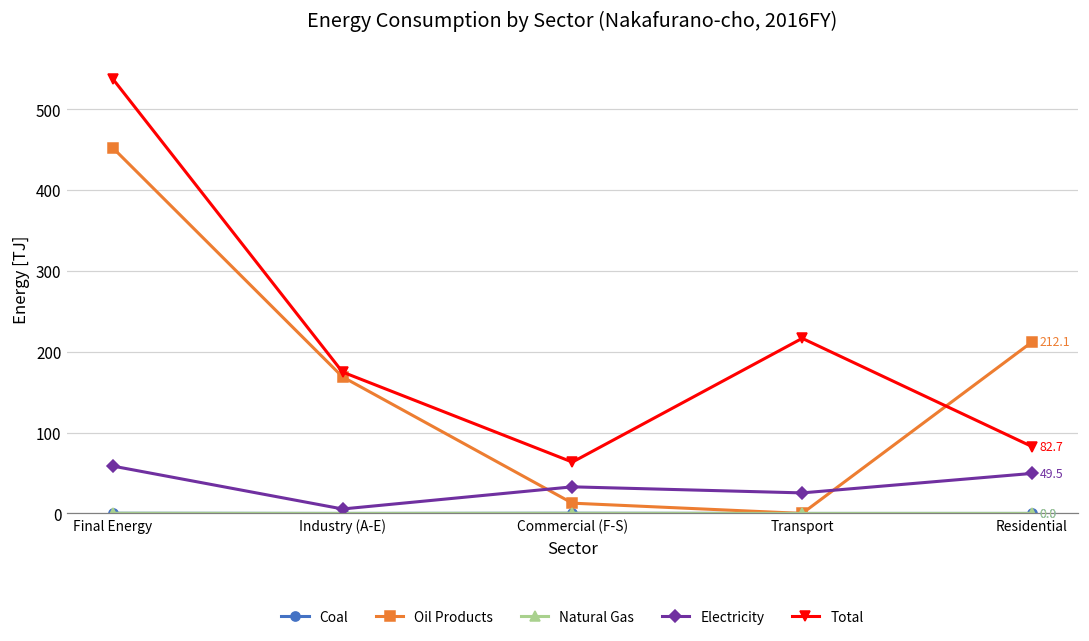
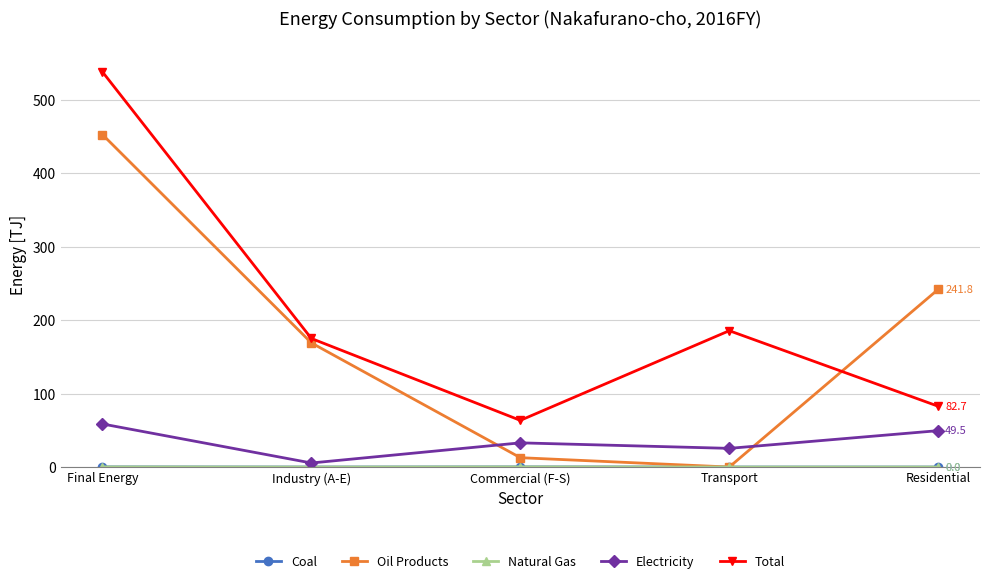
  {
    "Natural Gas": {
      "Final Energy": 0,
      "Industry (A-E)": 0,
      "Commercial (F-S)": 0
    },
    "Oil Products": {
-     "Residential": 212.1
+     "Residential": 241.8
    },
    "Electricity": {
      "Residential": 49.5
    },
    "Total": {
      "Final Energy": 540,
      "Industry (A-E)": 170,
      "Commercial (F-S)": 60,
-     "Transport": 220
+     "Transport": 190
    }
  }
